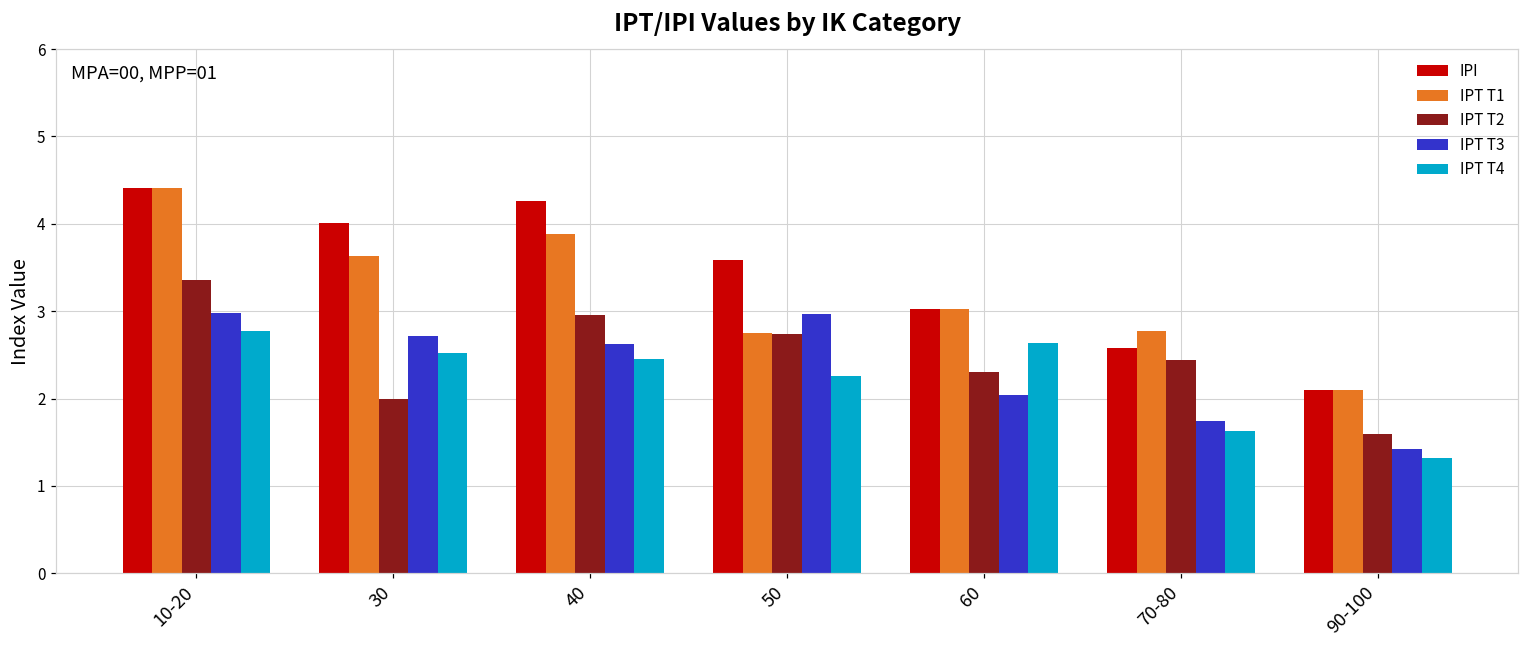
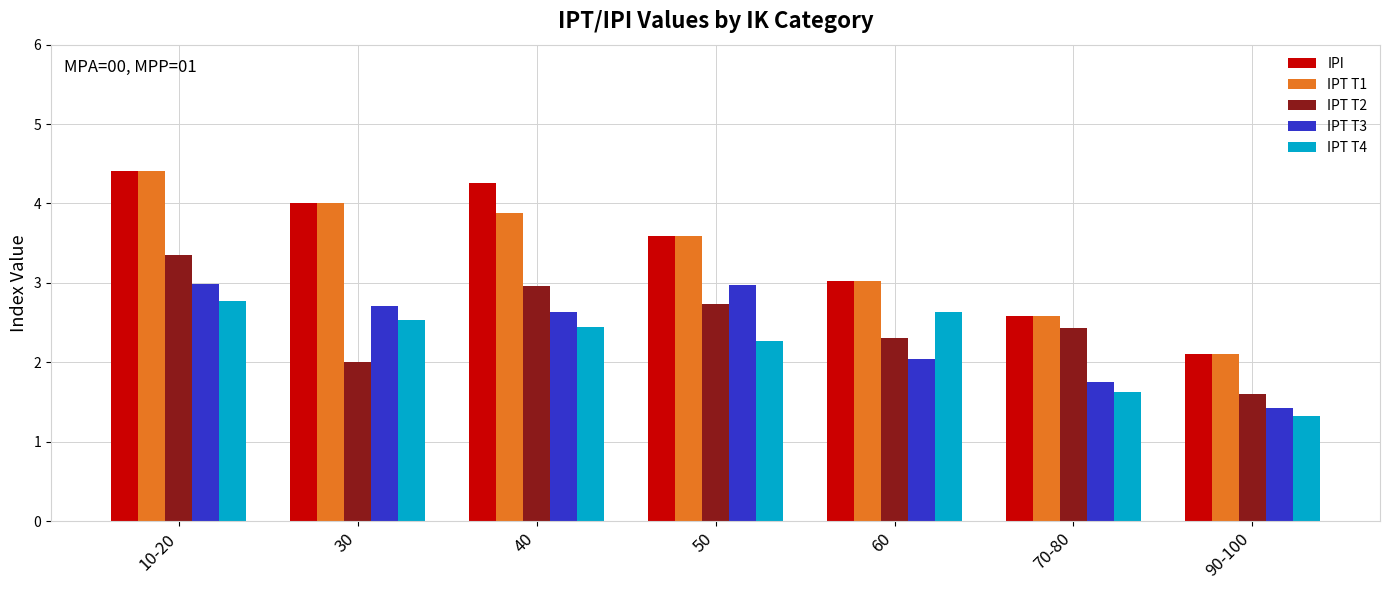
  {
    "IPI": {
      "10-20": 4.4,
      "30": 4.0,
      "40": 4.3,
      "50": 3.6,
      "60": 3.0,
      "70-80": 2.6,
      "90-100": 2.1
    },
    "IPT T1": {
      "10-20": 4.4,
-     "30": 3.6,
+     "30": 4.0,
      "40": 3.9,
-     "50": 2.7,
+     "50": 3.6,
      "60": 3.0,
-     "70-80": 2.8,
+     "70-80": 2.6,
      "90-100": 2.1
    },
    "IPT T2": {
      "10-20": 3.4,
      "30": 2.0,
      "40": 3.0,
      "50": 2.7,
      "60": 2.3,
      "70-80": 2.4,
      "90-100": 1.6
    },
    "IPT T3": {
      "10-20": 3.0,
      "30": 2.7,
      "40": 2.6,
      "50": 3.0,
      "60": 2.0,
      "70-80": 1.7,
      "90-100": 1.4
    },
    "IPT T4": {
      "10-20": 2.8,
      "30": 2.5,
      "40": 2.4,
      "50": 2.3,
      "60": 2.6,
      "70-80": 1.6,
      "90-100": 1.3
    }
  }
